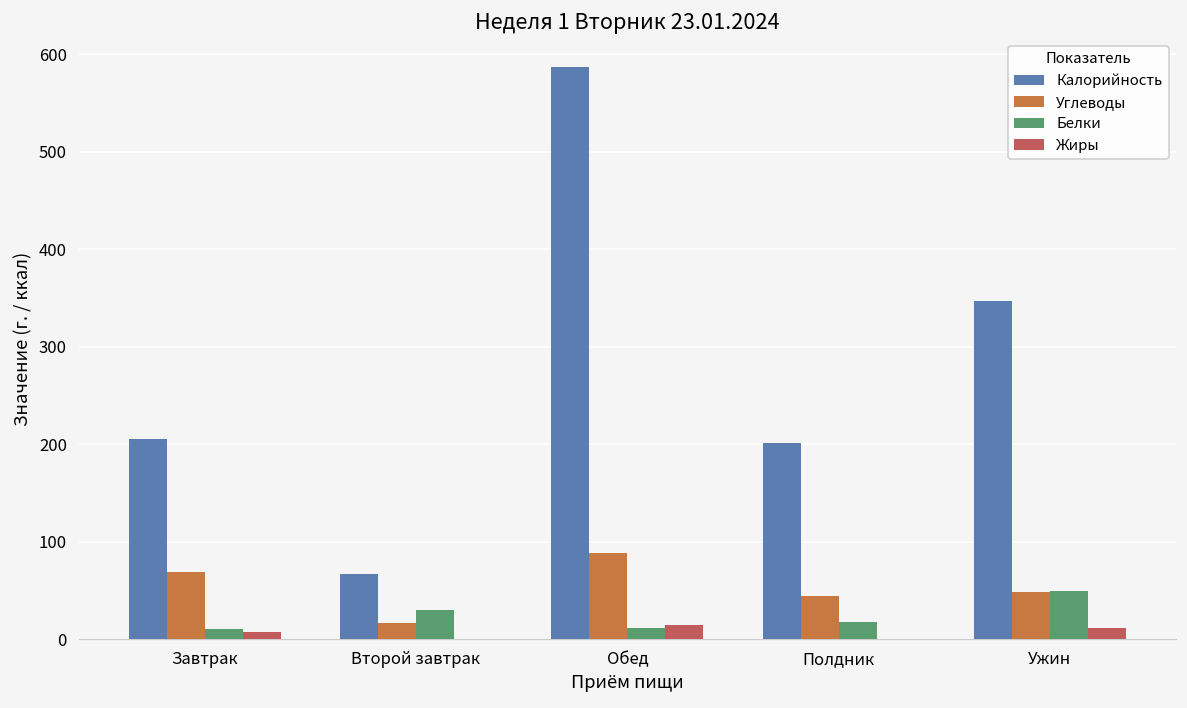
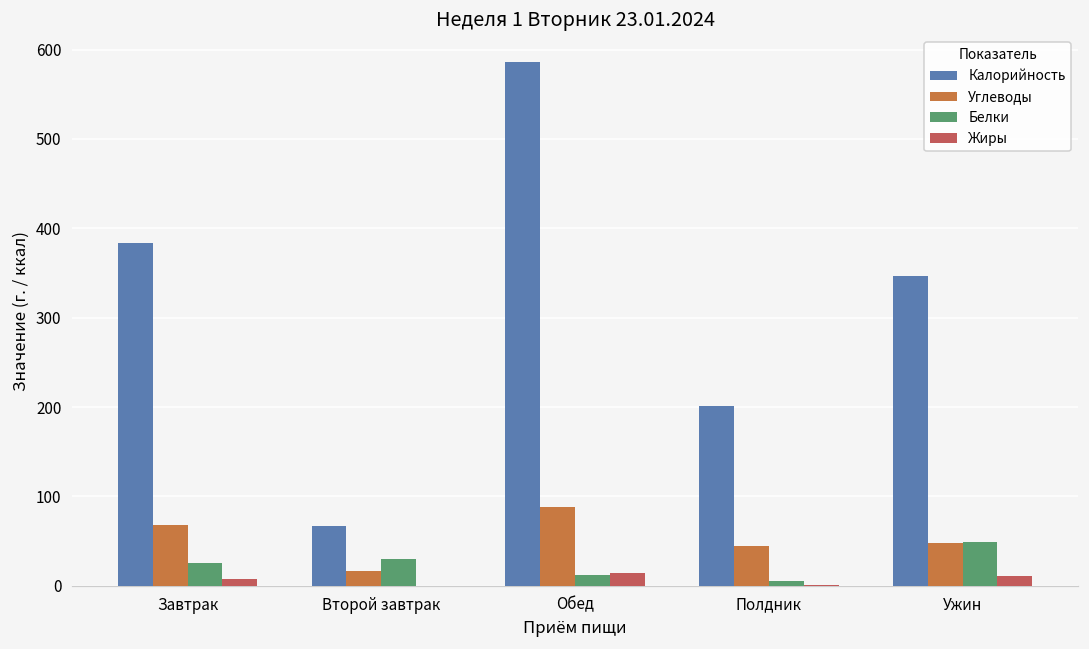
  {
    "Калорийность": {
-     "Завтрак": 210,
+     "Завтрак": 380,
      "Второй завтрак": 70,
      "Обед": 590,
      "Полдник": 200,
      "Ужин": 350
    },
    "Белки": {
-     "Завтрак": 10,
+     "Завтрак": 30,
      "Второй завтрак": 30,
      "Обед": 10,
-     "Полдник": 20,
+     "Полдник": 10,
      "Ужин": 50
    }
  }
